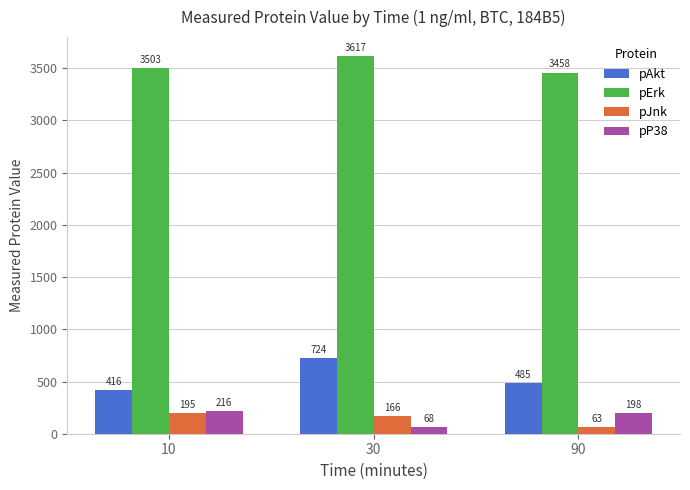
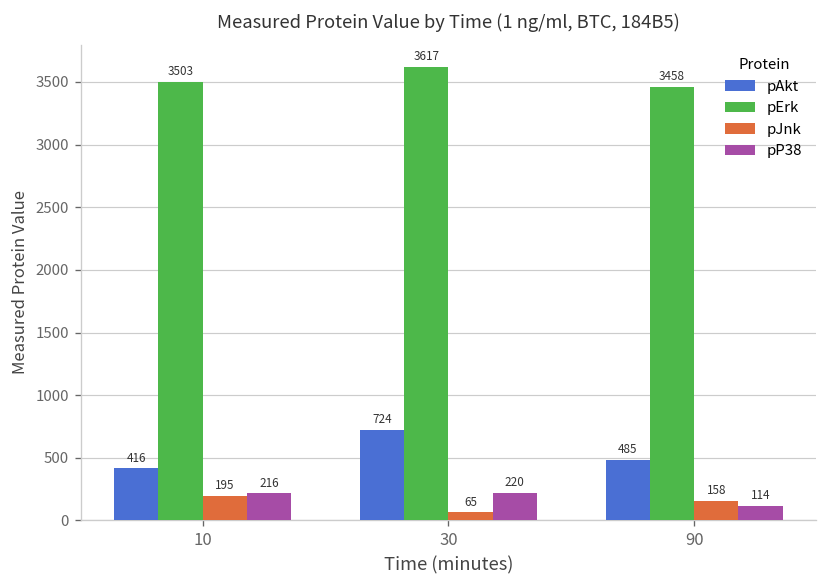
  {
    "pAkt": {
      "10": 416,
      "30": 724,
      "90": 485
    },
    "pErk": {
      "10": 3503,
      "30": 3617,
      "90": 3458
    },
    "pJnk": {
      "10": 195,
-     "30": 166,
-     "90": 63
+     "30": 65,
+     "90": 158
    },
    "pP38": {
      "10": 216,
-     "30": 68,
-     "90": 198
+     "30": 220,
+     "90": 114
    }
  }
